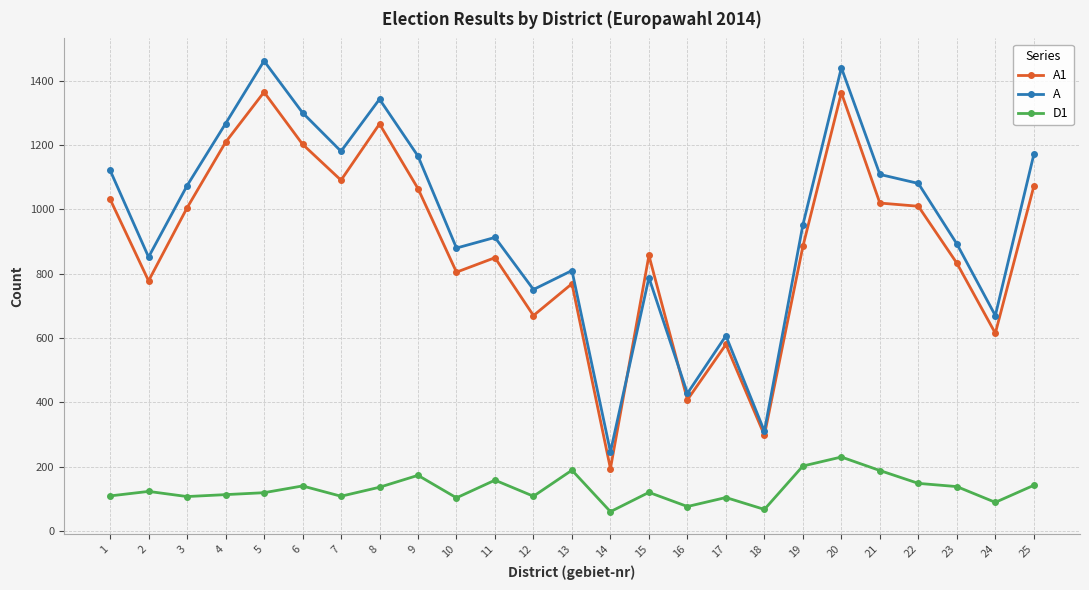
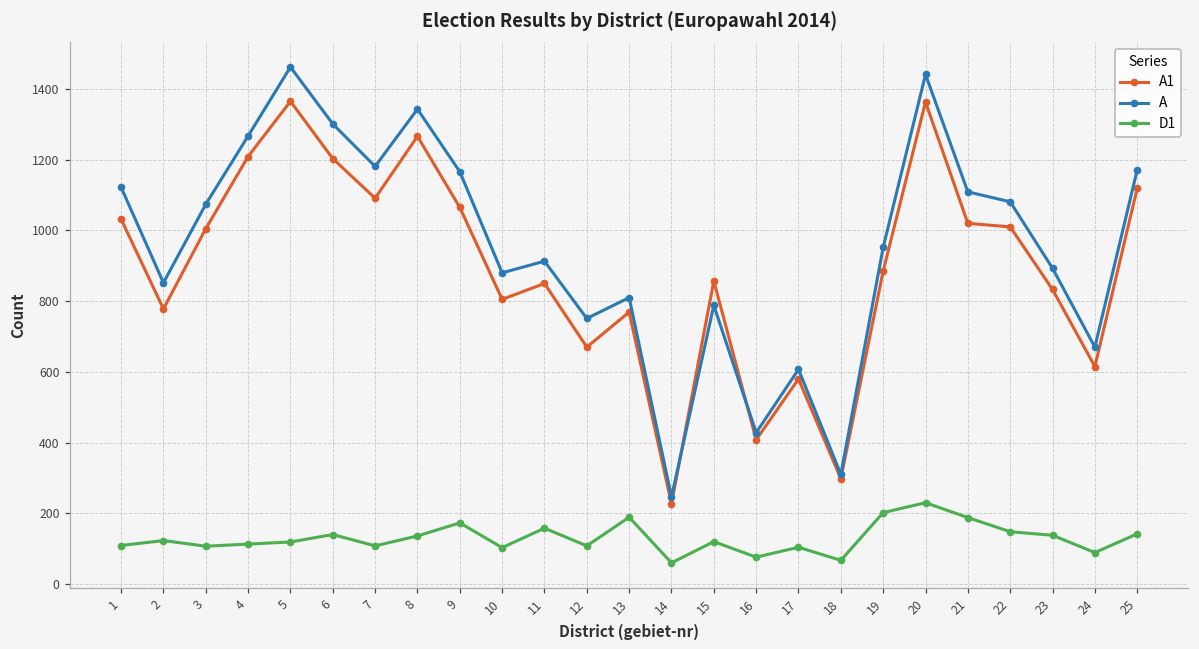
  {
    "A1": {
      "1": 1030,
      "2": 780,
      "3": 1010,
      "4": 1210,
      "5": 1370,
      "6": 1200,
      "7": 1090,
      "8": 1270,
      "9": 1070,
      "10": 810,
      "11": 850,
      "12": 670,
      "13": 770,
-     "14": 190,
+     "14": 230,
      "15": 860,
      "16": 410,
      "17": 580,
      "18": 300,
      "19": 890,
      "20": 1360,
      "21": 1020,
      "22": 1010,
      "23": 830,
      "24": 620,
-     "25": 1070
+     "25": 1120
    },
    "A": {
      "1": 1120,
      "2": 850,
      "3": 1070,
      "4": 1270,
      "5": 1460,
      "6": 1300,
      "7": 1180,
      "8": 1340,
      "9": 1170,
      "10": 880,
      "11": 910,
      "12": 750,
      "13": 810,
      "14": 250,
      "15": 790,
      "16": 430,
      "17": 610,
      "18": 310,
      "19": 950,
      "20": 1440,
      "21": 1110,
      "22": 1080,
      "23": 890,
      "24": 670,
      "25": 1170
    },
    "D1": {
      "1": 110,
      "2": 120,
      "3": 110,
      "4": 110,
      "5": 120,
      "6": 140,
      "7": 110,
      "8": 140,
      "9": 170,
      "10": 100,
      "11": 160,
      "12": 110,
      "13": 190,
      "14": 60,
      "15": 120,
      "16": 80,
      "17": 100,
      "18": 70,
      "19": 200,
      "20": 230,
      "21": 190,
      "22": 150,
      "23": 140,
      "24": 90,
      "25": 140
    }
  }
